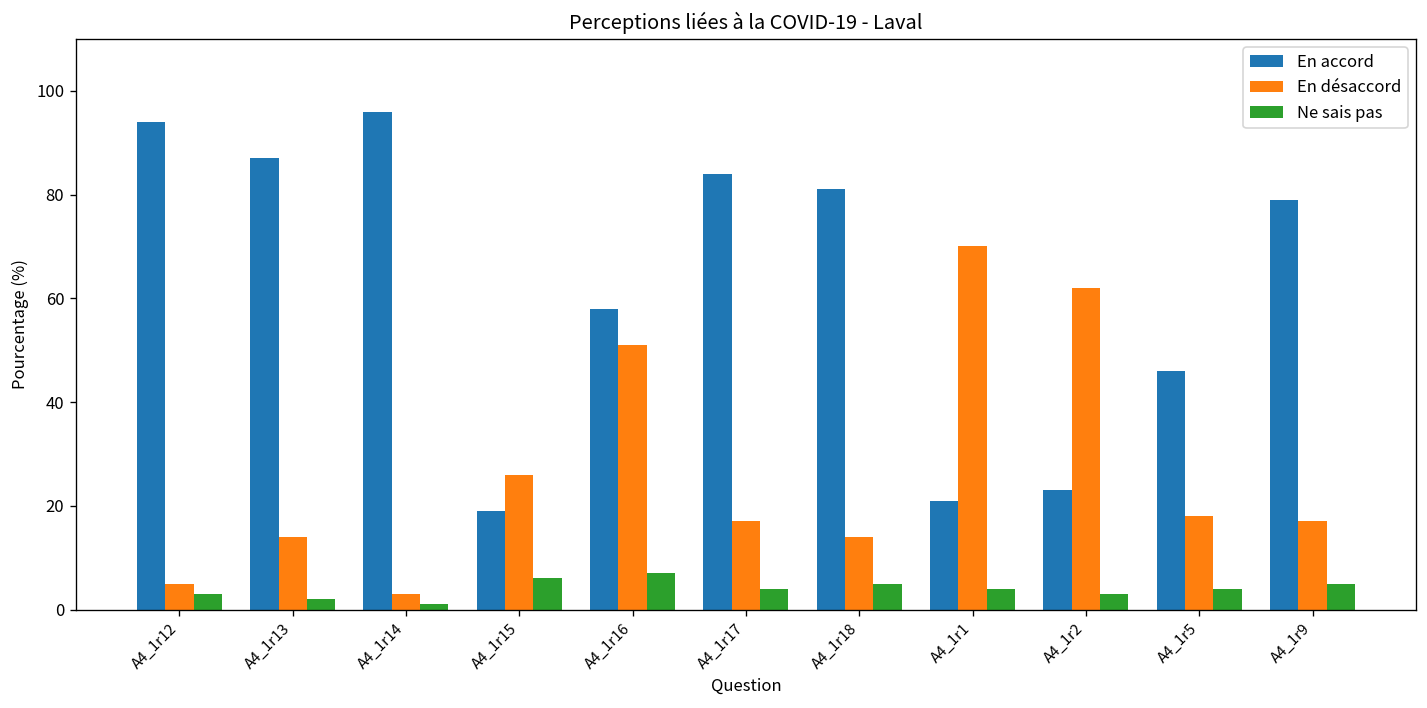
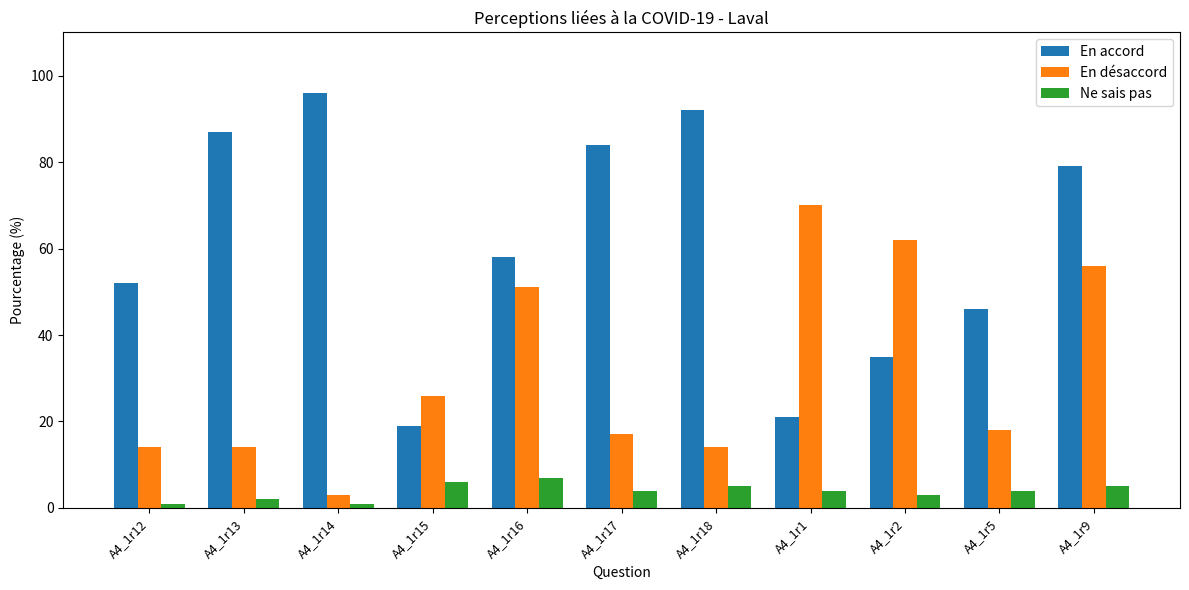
  {
    "En accord": {
-     "A4_1r12": 94,
+     "A4_1r12": 52,
      "A4_1r13": 87,
      "A4_1r14": 96,
      "A4_1r15": 19,
      "A4_1r16": 58,
      "A4_1r17": 84,
-     "A4_1r18": 81,
+     "A4_1r18": 92,
      "A4_1r1": 21,
-     "A4_1r2": 23,
+     "A4_1r2": 35,
      "A4_1r5": 46,
      "A4_1r9": 79
    },
    "En désaccord": {
-     "A4_1r12": 5,
+     "A4_1r12": 14,
      "A4_1r13": 14,
      "A4_1r14": 3,
      "A4_1r15": 26,
      "A4_1r16": 51,
      "A4_1r17": 17,
      "A4_1r18": 14,
      "A4_1r1": 70,
      "A4_1r2": 62,
      "A4_1r5": 18,
-     "A4_1r9": 17
+     "A4_1r9": 56
    },
    "Ne sais pas": {
-     "A4_1r12": 3,
+     "A4_1r12": 1,
      "A4_1r13": 2,
      "A4_1r14": 1,
      "A4_1r15": 6,
      "A4_1r16": 7,
      "A4_1r17": 4,
      "A4_1r18": 5,
      "A4_1r1": 4,
      "A4_1r2": 3,
      "A4_1r5": 4,
      "A4_1r9": 5
    }
  }
